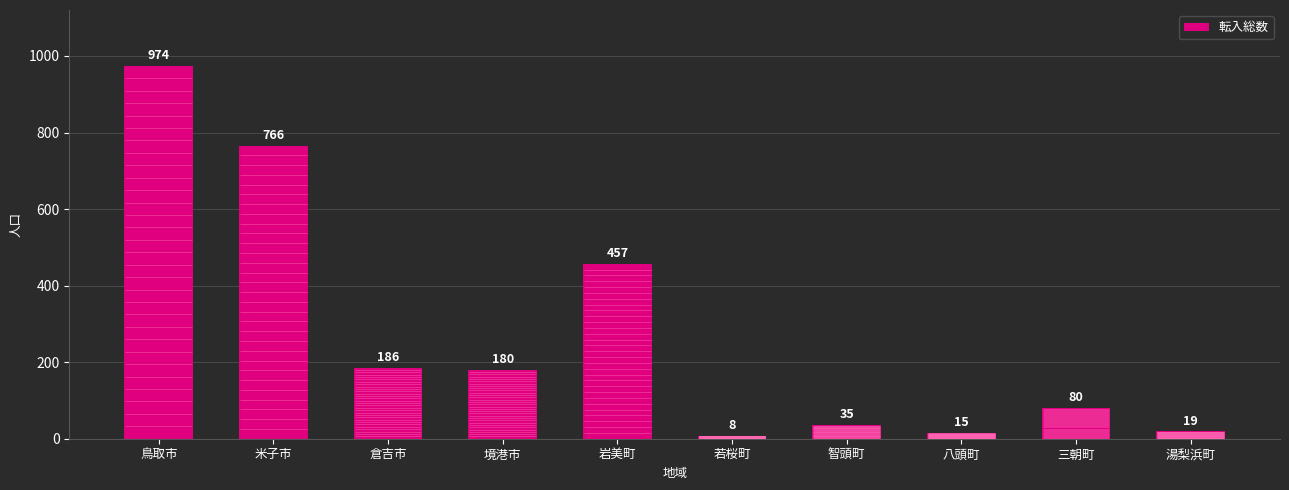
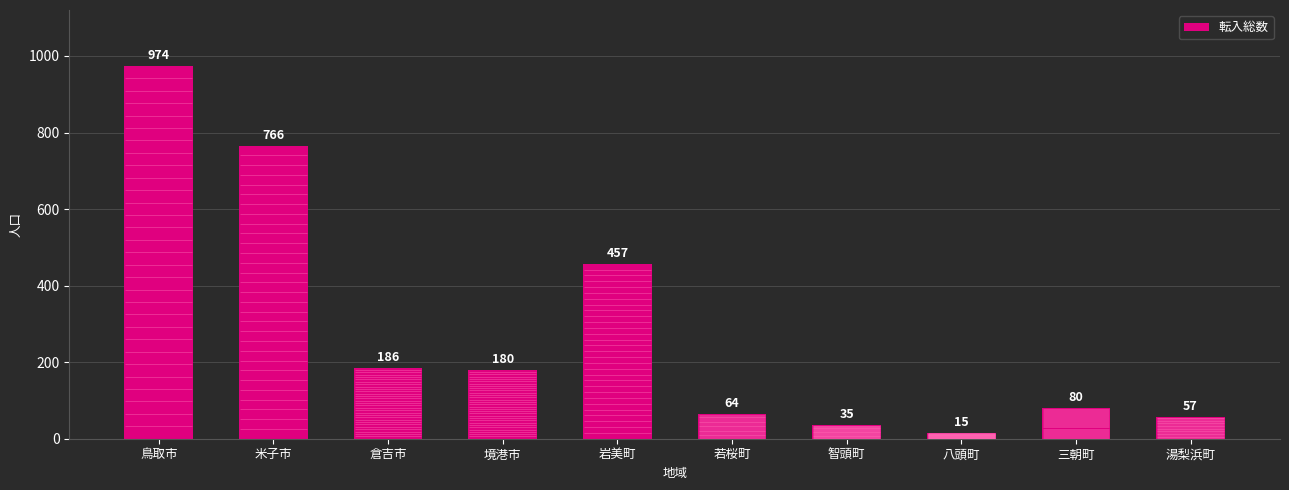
  {
    "鳥取市": 974,
    "米子市": 766,
    "倉吉市": 186,
    "境港市": 180,
    "岩美町": 457,
-   "若桜町": 8,
+   "若桜町": 64,
    "智頭町": 35,
    "八頭町": 15,
    "三朝町": 80,
-   "湯梨浜町": 19
+   "湯梨浜町": 57
  }
